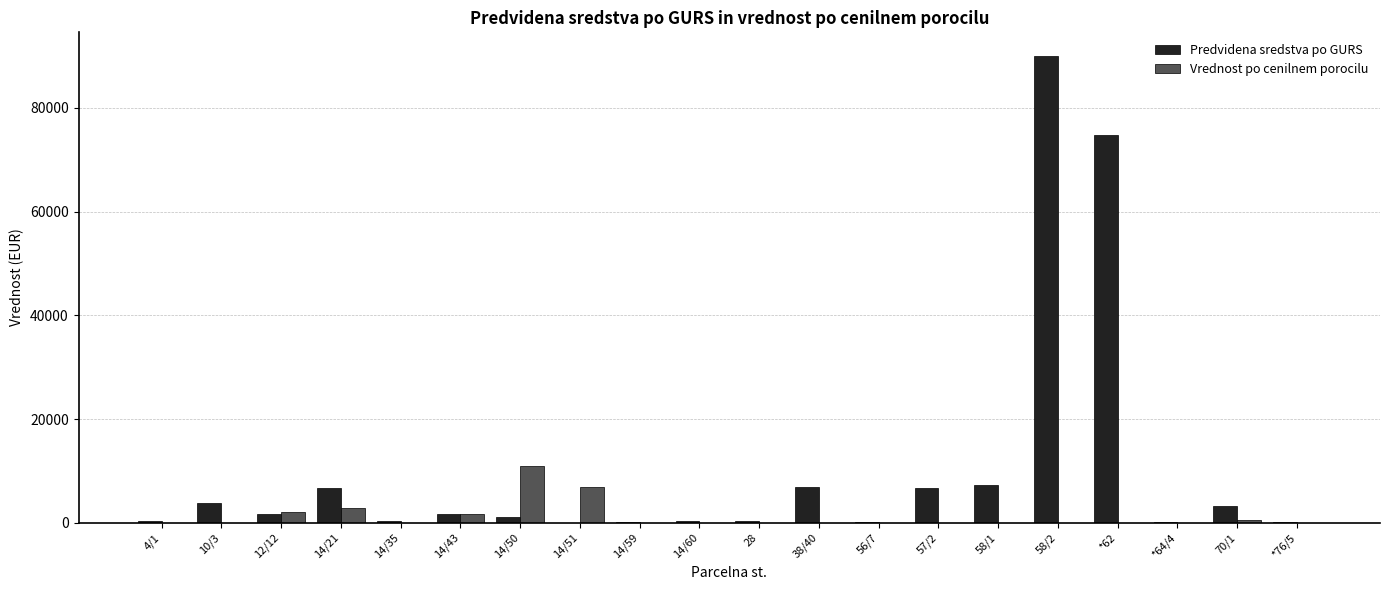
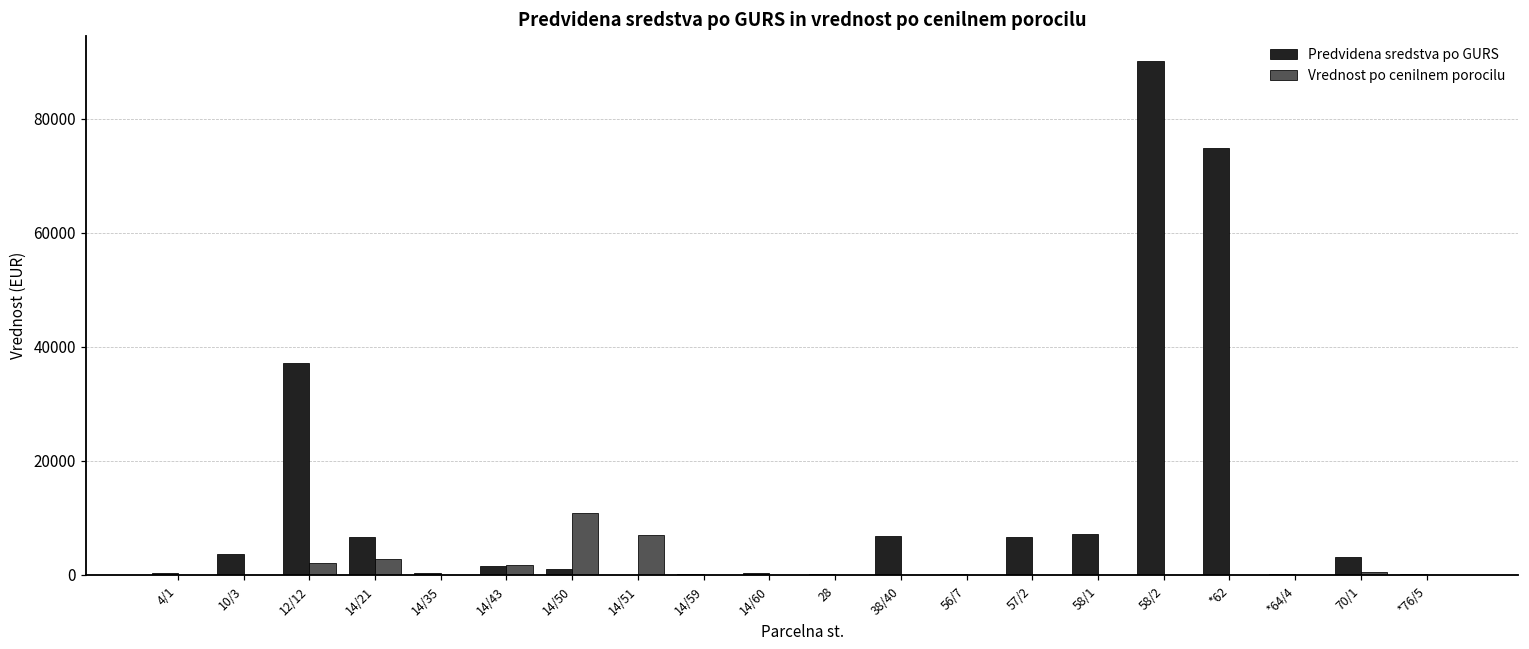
  {
    "Predvidena sredstva po GURS": {
      "10/3": 4000,
-     "12/12": 2000,
+     "12/12": 37000,
      "14/21": 7000,
      "14/43": 2000,
      "14/50": 1000,
      "38/40": 7000,
      "57/2": 7000,
      "58/1": 7000,
      "58/2": 90000,
      "*62": 75000,
      "70/1": 3000
    },
    "Vrednost po cenilnem porocilu": {
      "4/1": 0,
      "10/3": 0,
      "12/12": 2000,
      "14/21": 3000,
      "14/35": 0,
      "14/43": 2000,
      "14/50": 11000,
      "14/51": 7000,
      "14/59": 0,
      "14/60": 0,
      "28": 0,
      "38/40": 0,
      "56/7": 0,
      "57/2": 0,
      "58/1": 0,
      "58/2": 0,
      "*62": 0,
      "*64/4": 0,
      "*76/5": 0
    }
  }
